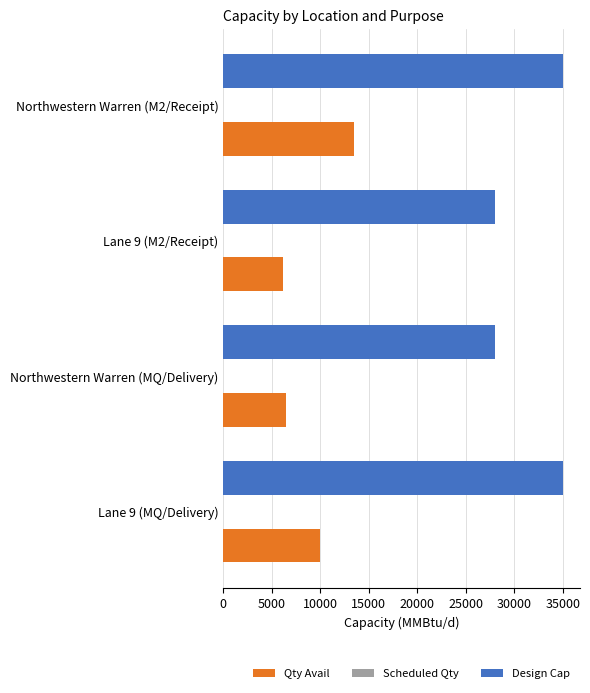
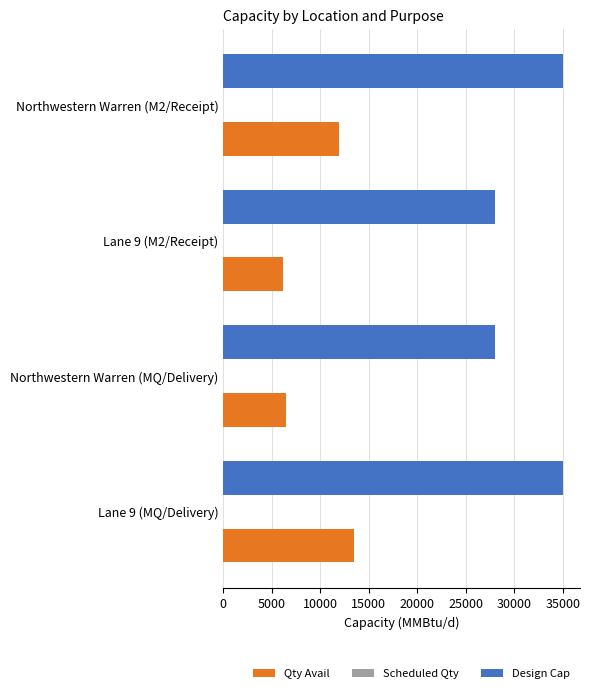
  {
    "Qty Avail": {
-     "Northwestern Warren (M2/Receipt)": 14000,
+     "Northwestern Warren (M2/Receipt)": 12000,
      "Lane 9 (M2/Receipt)": 6000,
      "Northwestern Warren (MQ/Delivery)": 6000,
-     "Lane 9 (MQ/Delivery)": 10000
+     "Lane 9 (MQ/Delivery)": 14000
    },
    "Scheduled Qty": {
      "Northwestern Warren (M2/Receipt)": 0,
      "Lane 9 (M2/Receipt)": 0,
      "Northwestern Warren (MQ/Delivery)": 0,
      "Lane 9 (MQ/Delivery)": 0
    },
    "Design Cap": {
      "Northwestern Warren (M2/Receipt)": 35000,
      "Lane 9 (M2/Receipt)": 28000,
      "Northwestern Warren (MQ/Delivery)": 28000,
      "Lane 9 (MQ/Delivery)": 35000
    }
  }
